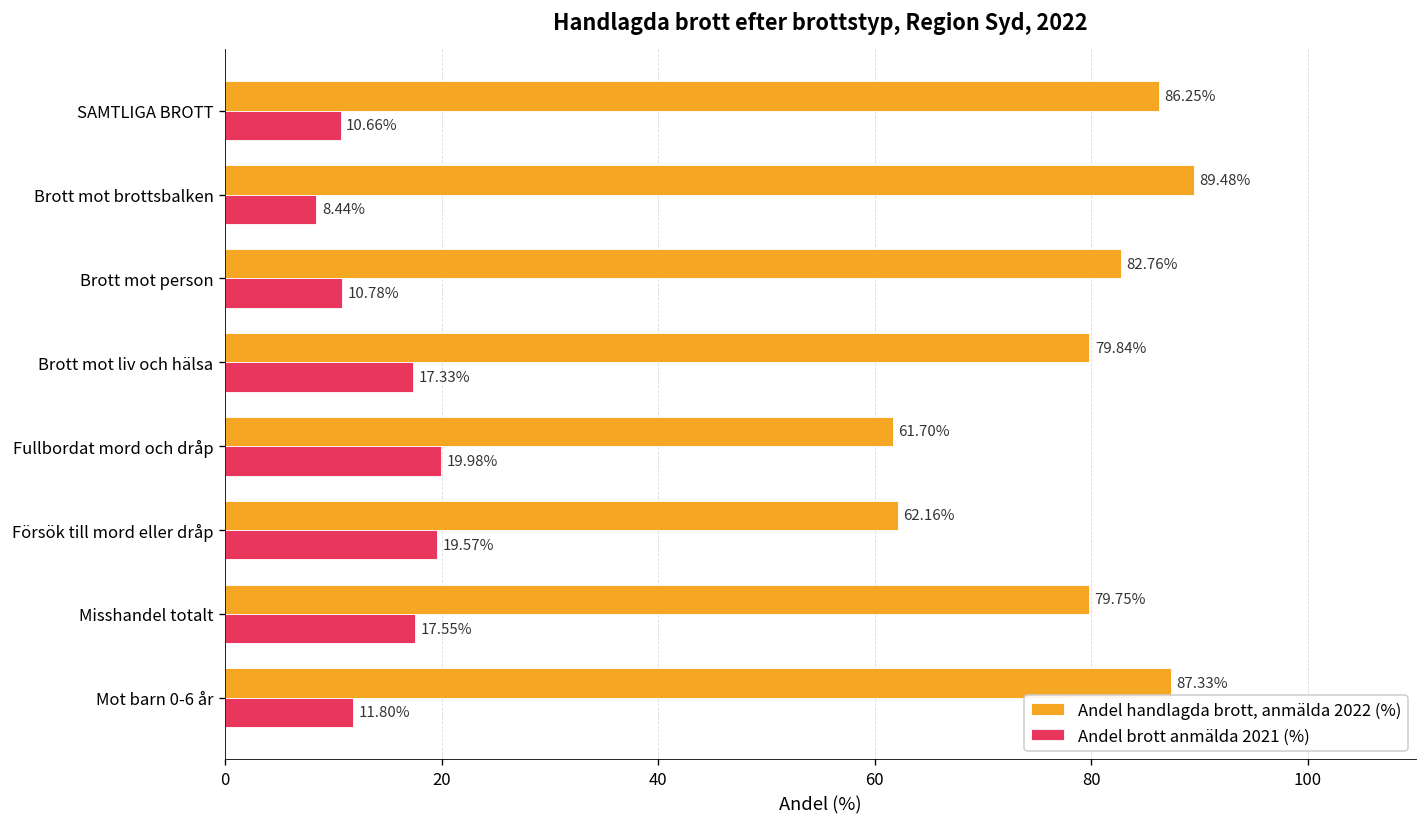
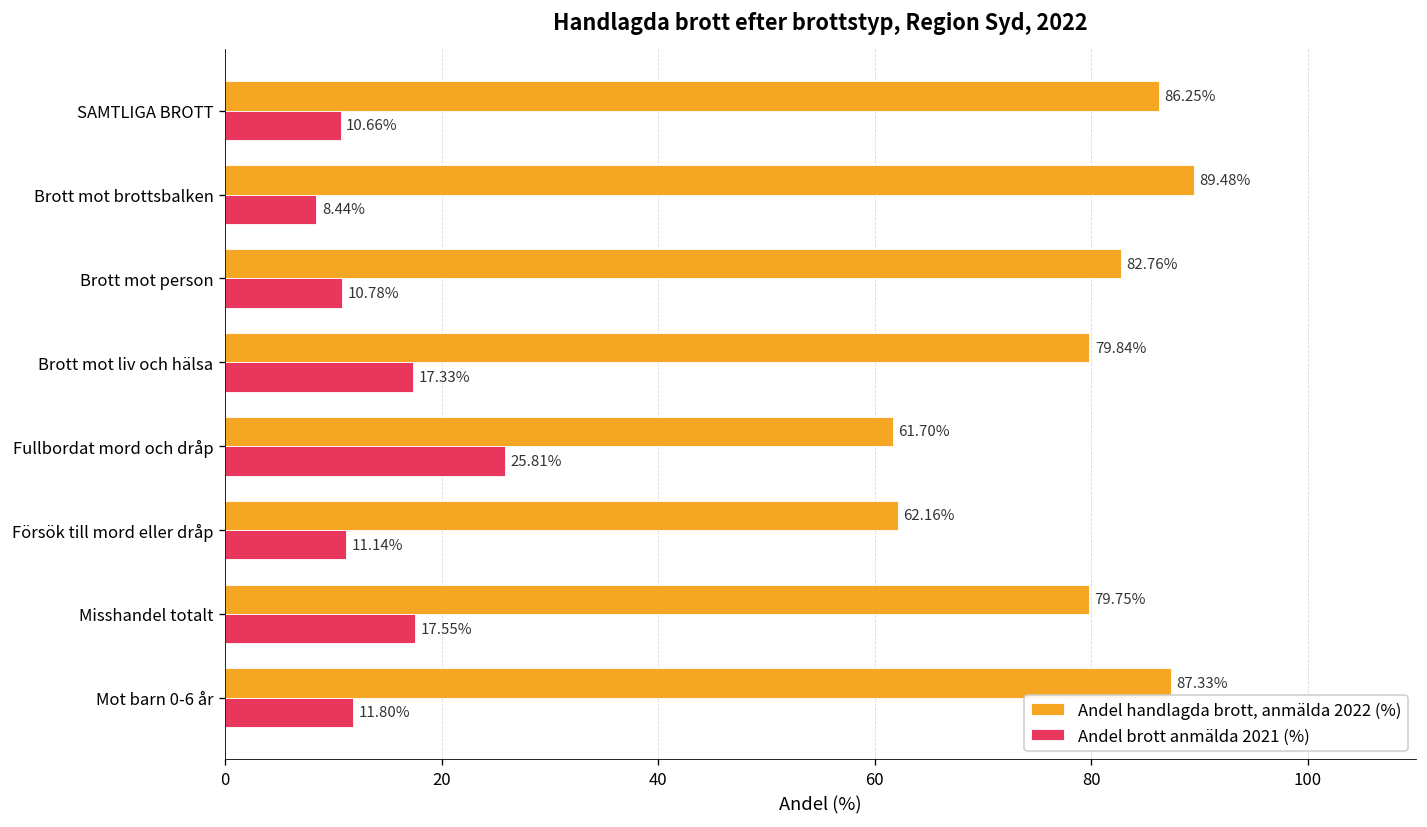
  {
    "Andel handlagda brott, anmälda 2022 (%)": {
      "SAMTLIGA BROTT": "86.25%",
      "Brott mot brottsbalken": "89.48%",
      "Brott mot person": "82.76%",
      "Brott mot liv och hälsa": "79.84%",
      "Fullbordat mord och dråp": "61.70%",
      "Försök till mord eller dråp": "62.16%",
      "Misshandel totalt": "79.75%",
      "Mot barn 0-6 år": "87.33%"
    },
    "Andel brott anmälda 2021 (%)": {
      "SAMTLIGA BROTT": "10.66%",
      "Brott mot brottsbalken": "8.44%",
      "Brott mot person": "10.78%",
      "Brott mot liv och hälsa": "17.33%",
-     "Fullbordat mord och dråp": "19.98%",
-     "Försök till mord eller dråp": "19.57%",
+     "Fullbordat mord och dråp": "25.81%",
+     "Försök till mord eller dråp": "11.14%",
      "Misshandel totalt": "17.55%",
      "Mot barn 0-6 år": "11.80%"
    }
  }
